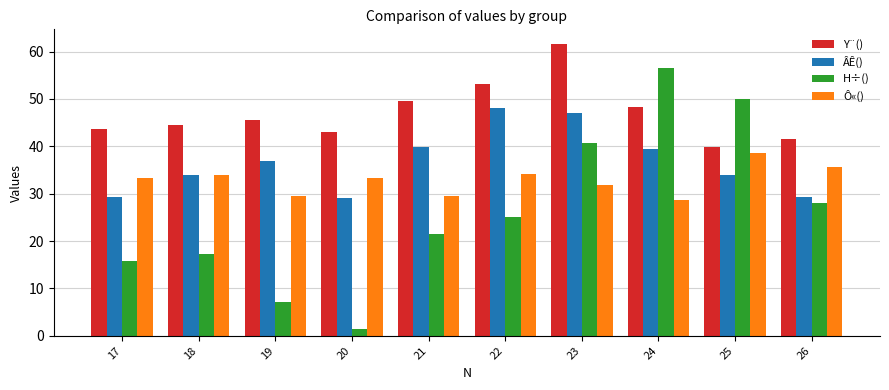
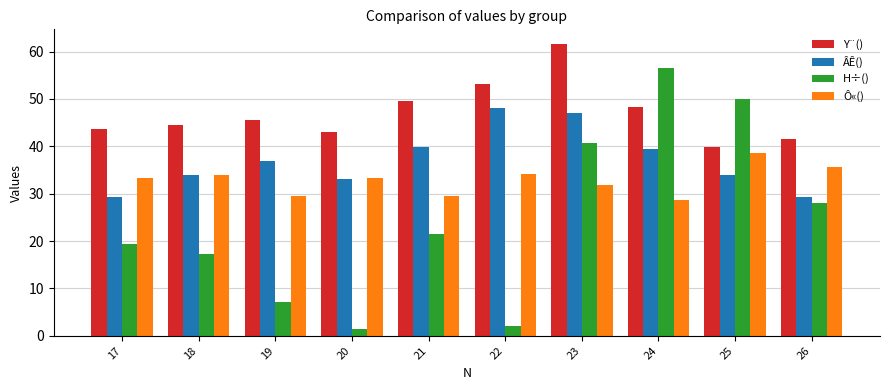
  {
    "Y¨()": {
      "17": 44,
      "18": 45,
      "19": 46,
      "20": 43,
      "21": 50,
      "22": 53,
      "23": 62,
      "24": 48,
      "25": 40,
      "26": 42
    },
    "ÂÊ()": {
      "17": 29,
      "18": 34,
      "19": 37,
-     "20": 29,
+     "20": 33,
      "21": 40,
      "22": 48,
      "23": 47,
      "24": 39,
      "25": 34,
      "26": 29
    },
    "H÷()": {
-     "17": 16,
+     "17": 19,
      "18": 17,
      "19": 7,
      "20": 2,
      "21": 21,
-     "22": 25,
+     "22": 2,
      "23": 41,
      "24": 57,
      "25": 50,
      "26": 28
    },
    "Ô«()": {
      "17": 33,
      "18": 34,
      "19": 30,
      "20": 33,
      "21": 30,
      "22": 34,
      "23": 32,
      "24": 29,
      "25": 39,
      "26": 36
    }
  }
